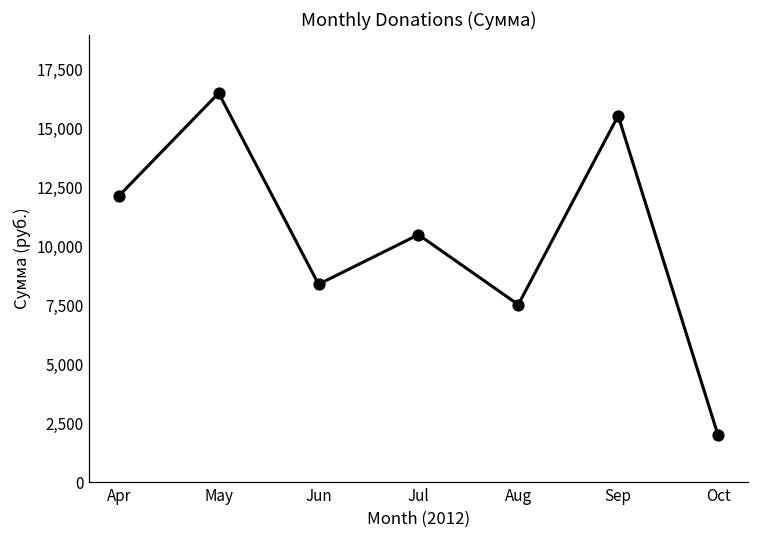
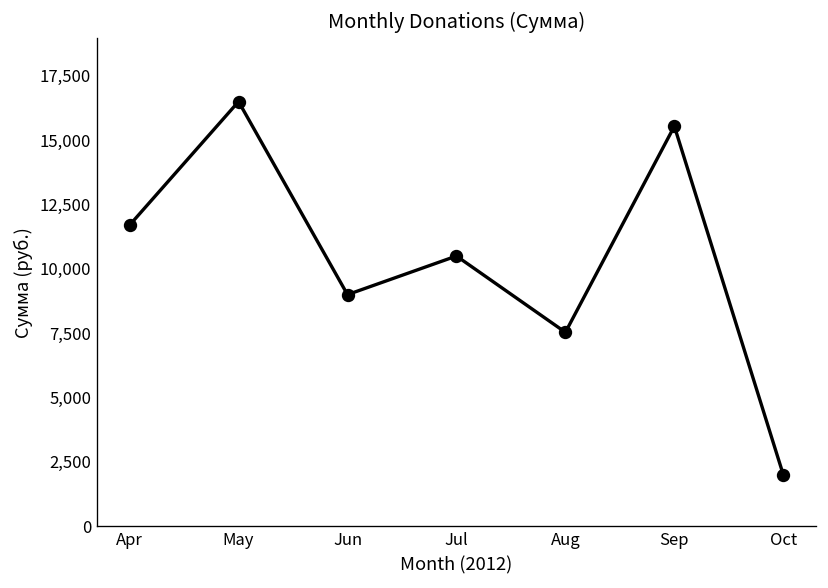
  {
-   "Apr": "12,100",
+   "Apr": "11,700",
    "May": "16,500",
-   "Jun": "8,400",
+   "Jun": "9,000",
    "Jul": "10,500",
    "Aug": "7,500",
    "Sep": "15,500",
    "Oct": "2,000"
  }
